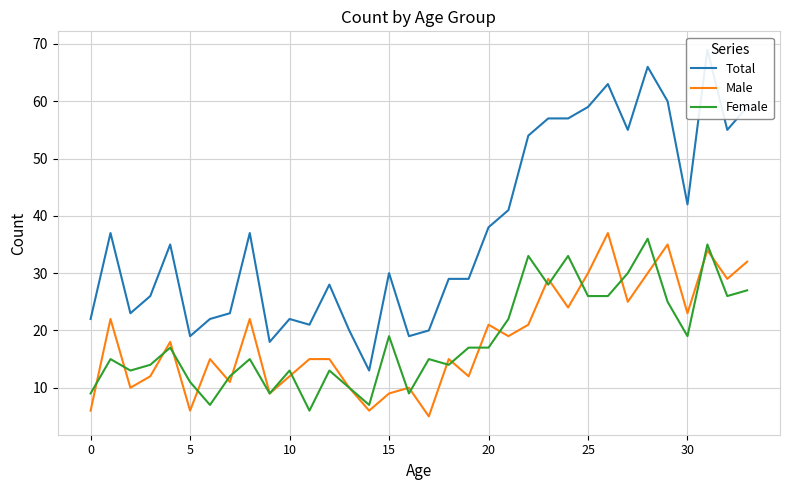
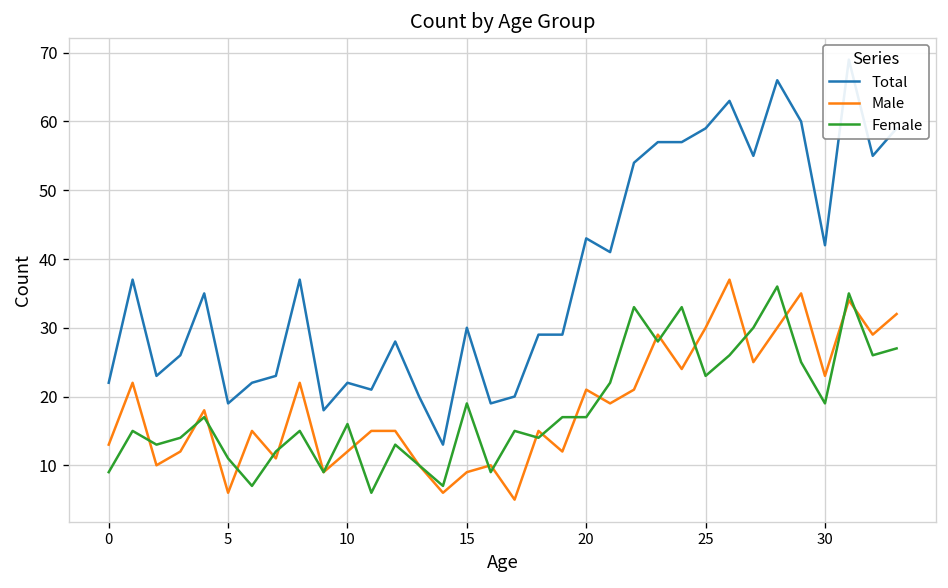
  {
    "Total": {
      "0": 22,
      "5": 19,
      "10": 22,
      "15": 30,
-     "20": 38,
+     "20": 43,
      "25": 59,
      "30": 42
    },
    "Male": {
-     "0": 6,
+     "0": 13,
      "5": 6,
      "10": 12,
      "15": 9,
      "20": 21,
      "25": 30,
      "30": 23
    },
    "Female": {
      "0": 9,
      "5": 11,
-     "10": 13,
+     "10": 16,
      "15": 19,
      "20": 17,
-     "25": 26,
+     "25": 23,
      "30": 19
    }
  }
